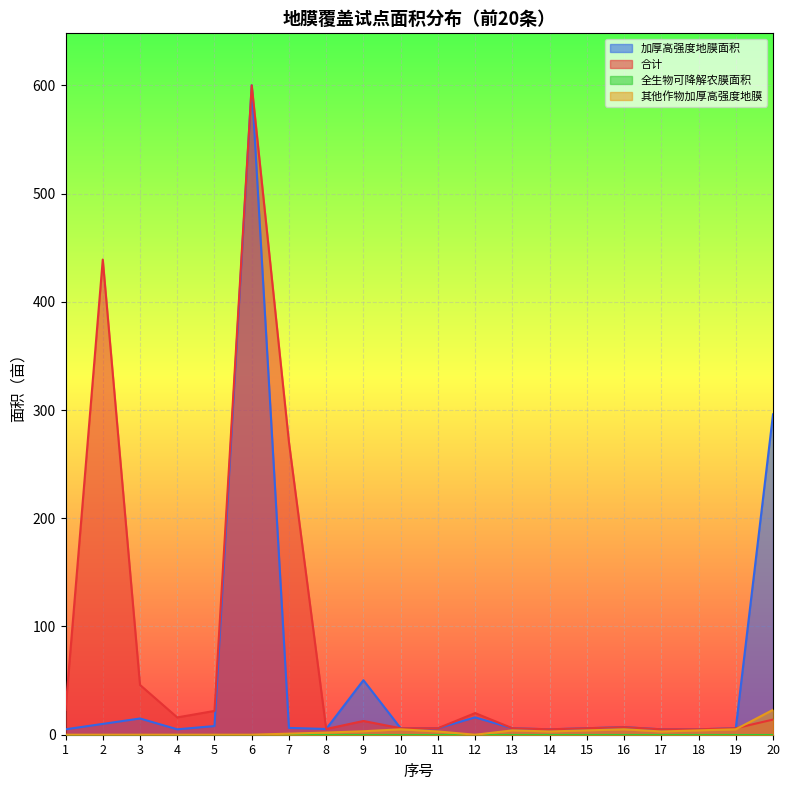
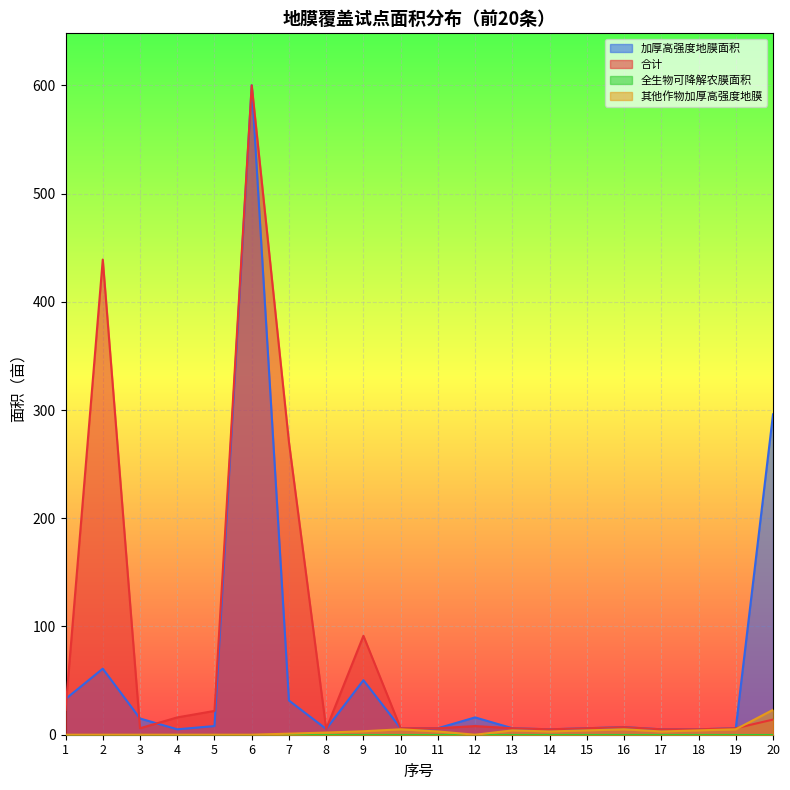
  {
    "加厚高强度地膜面积": {
-     "1": 5,
-     "2": 10,
+     "1": 33,
+     "2": 61,
      "3": 15,
      "4": 5,
      "5": 8,
-     "7": 6,
+     "7": 32,
      "9": 50,
      "12": 16,
      "20": 296
    },
    "合计": {
      "1": 23,
      "2": 439,
-     "3": 46,
+     "3": 6,
      "4": 16,
      "5": 22,
      "7": 270,
-     "9": 13,
-     "12": 20,
+     "9": 91,
+     "12": 8,
      "20": 14
    },
    "全生物可降解农膜面积": {
      "9": 0,
      "10": 0,
      "11": 0,
      "13": 0,
      "14": 0,
      "15": 0,
      "16": 0,
      "17": 0,
      "18": 0,
      "19": 0,
      "20": 0
    },
    "其他作物加厚高强度地膜": {
      "9": 3,
      "11": 3,
      "20": 23
    }
  }
